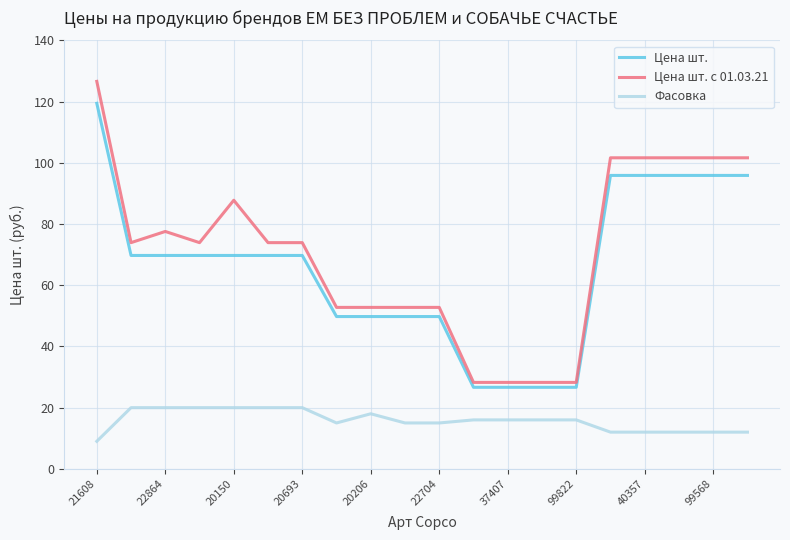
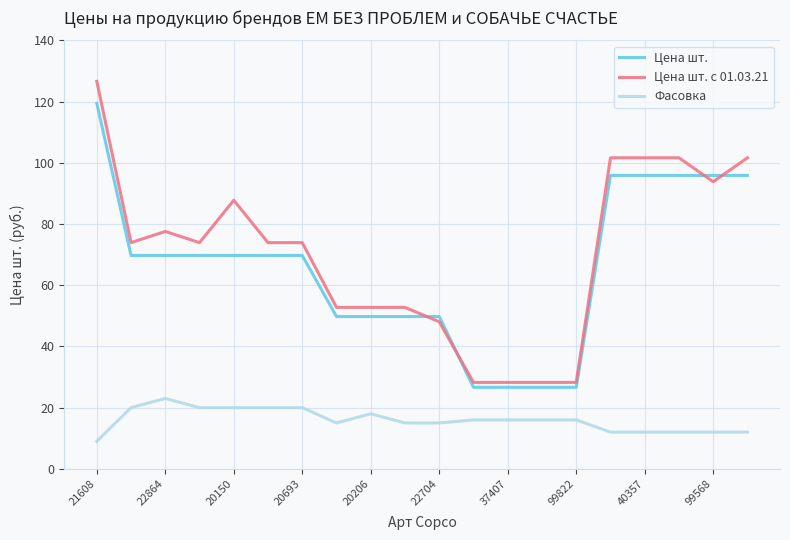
  {
    "Цена шт.": {
      "21608": 119,
      "22864": 70,
      "20150": 70,
      "20693": 70,
      "20206": 50,
      "22704": 50,
      "37407": 27,
      "99822": 27,
      "40357": 96,
      "99568": 96
    },
    "Цена шт. с 01.03.21": {
      "21608": 127,
      "22864": 78,
      "20150": 88,
      "20693": 74,
      "20206": 53,
-     "22704": 53,
+     "22704": 48,
      "37407": 28,
      "99822": 28,
      "40357": 102,
-     "99568": 102
+     "99568": 94
    },
    "Фасовка": {
      "21608": 9,
-     "22864": 20,
+     "22864": 23,
      "20150": 20,
      "20693": 20,
      "20206": 18,
      "22704": 15,
      "37407": 16,
      "99822": 16,
      "40357": 12,
      "99568": 12
    }
  }
